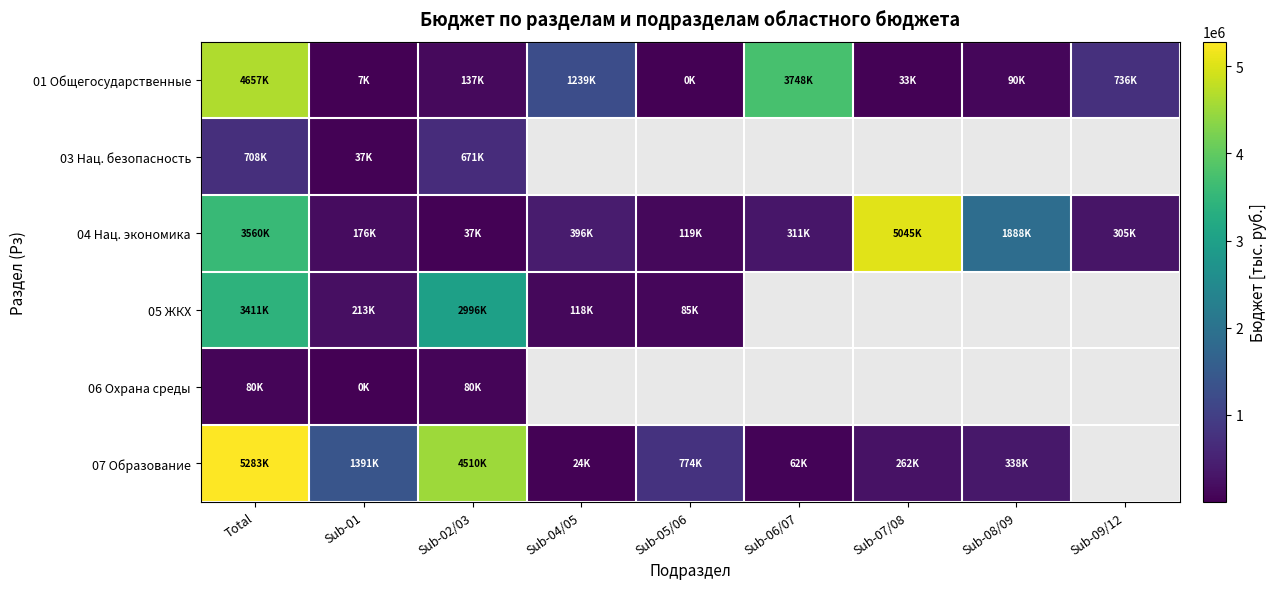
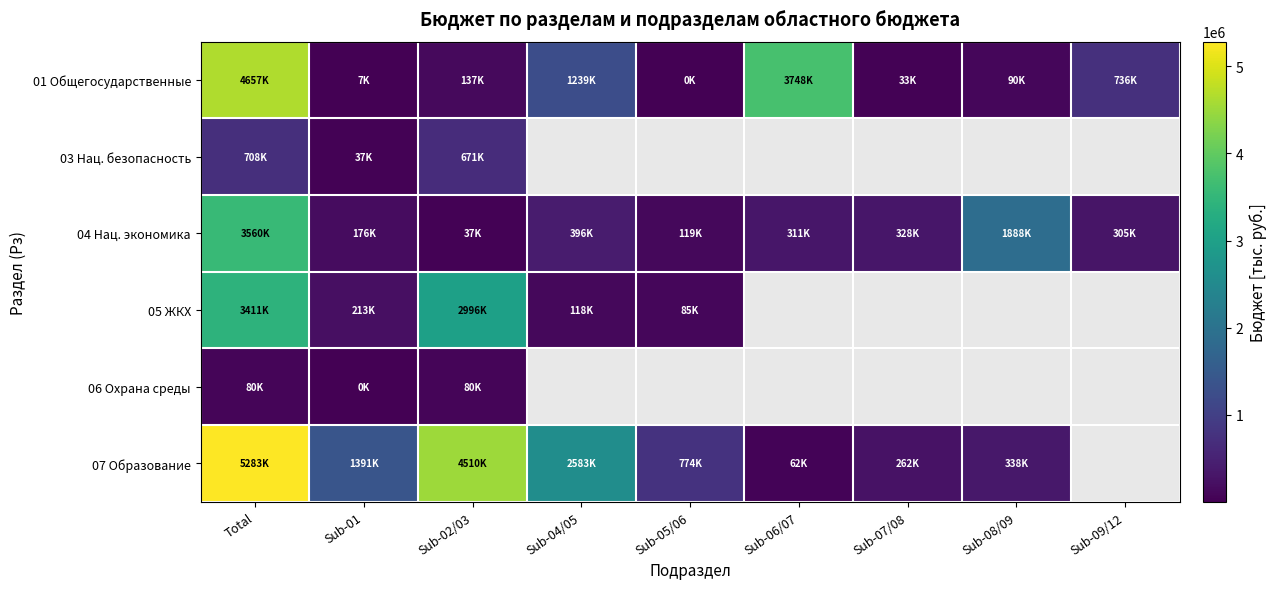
  {
    "01 Общегосударственные": {
      "Total": "4657K",
      "Sub-01": "7K",
      "Sub-02/03": "137K",
      "Sub-04/05": "1239K",
      "Sub-05/06": "0K",
      "Sub-06/07": "3748K",
      "Sub-07/08": "33K",
      "Sub-08/09": "90K",
      "Sub-09/12": "736K"
    },
    "03 Нац. безопасность": {
      "Total": "708K",
      "Sub-01": "37K",
      "Sub-02/03": "671K"
    },
    "04 Нац. экономика": {
      "Total": "3560K",
      "Sub-01": "176K",
      "Sub-02/03": "37K",
      "Sub-04/05": "396K",
      "Sub-05/06": "119K",
      "Sub-06/07": "311K",
-     "Sub-07/08": "5045K",
+     "Sub-07/08": "328K",
      "Sub-08/09": "1888K",
      "Sub-09/12": "305K"
    },
    "05 ЖКХ": {
      "Total": "3411K",
      "Sub-01": "213K",
      "Sub-02/03": "2996K",
      "Sub-04/05": "118K",
      "Sub-05/06": "85K"
    },
    "06 Охрана среды": {
      "Total": "80K",
      "Sub-01": "0K",
      "Sub-02/03": "80K"
    },
    "07 Образование": {
      "Total": "5283K",
      "Sub-01": "1391K",
      "Sub-02/03": "4510K",
-     "Sub-04/05": "24K",
+     "Sub-04/05": "2583K",
      "Sub-05/06": "774K",
      "Sub-06/07": "62K",
      "Sub-07/08": "262K",
      "Sub-08/09": "338K"
    }
  }
